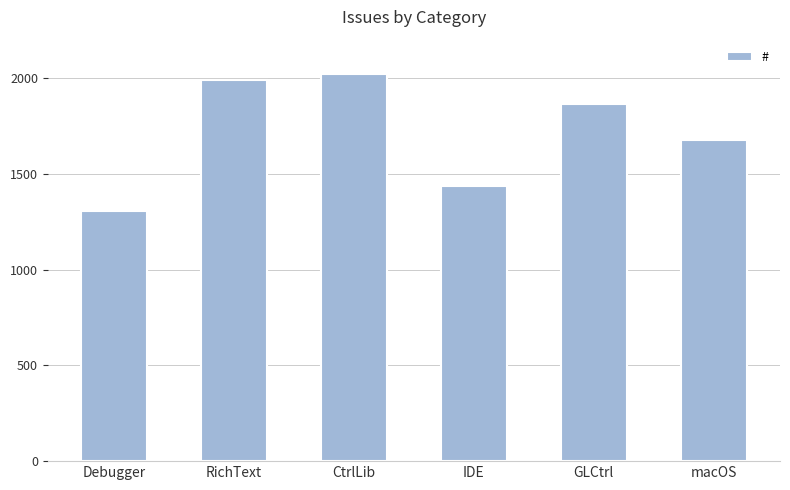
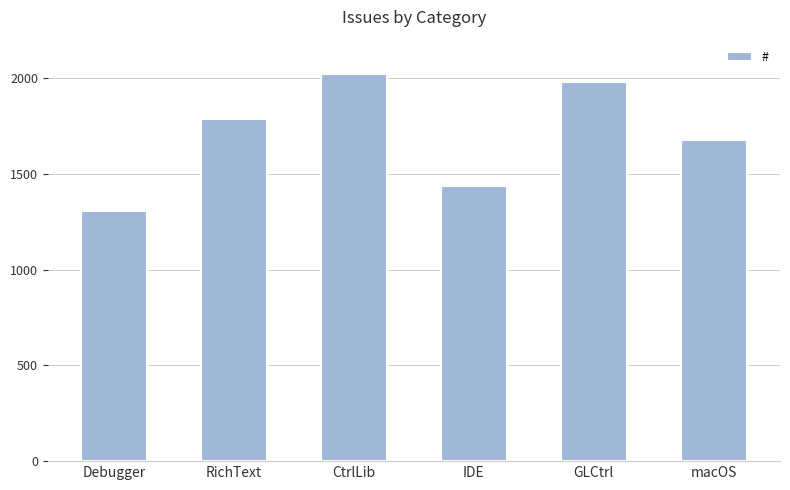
  {
    "Debugger": 1310,
-   "RichText": 1990,
+   "RichText": 1780,
    "CtrlLib": 2020,
    "IDE": 1440,
-   "GLCtrl": 1860,
+   "GLCtrl": 1980,
    "macOS": 1680
  }
